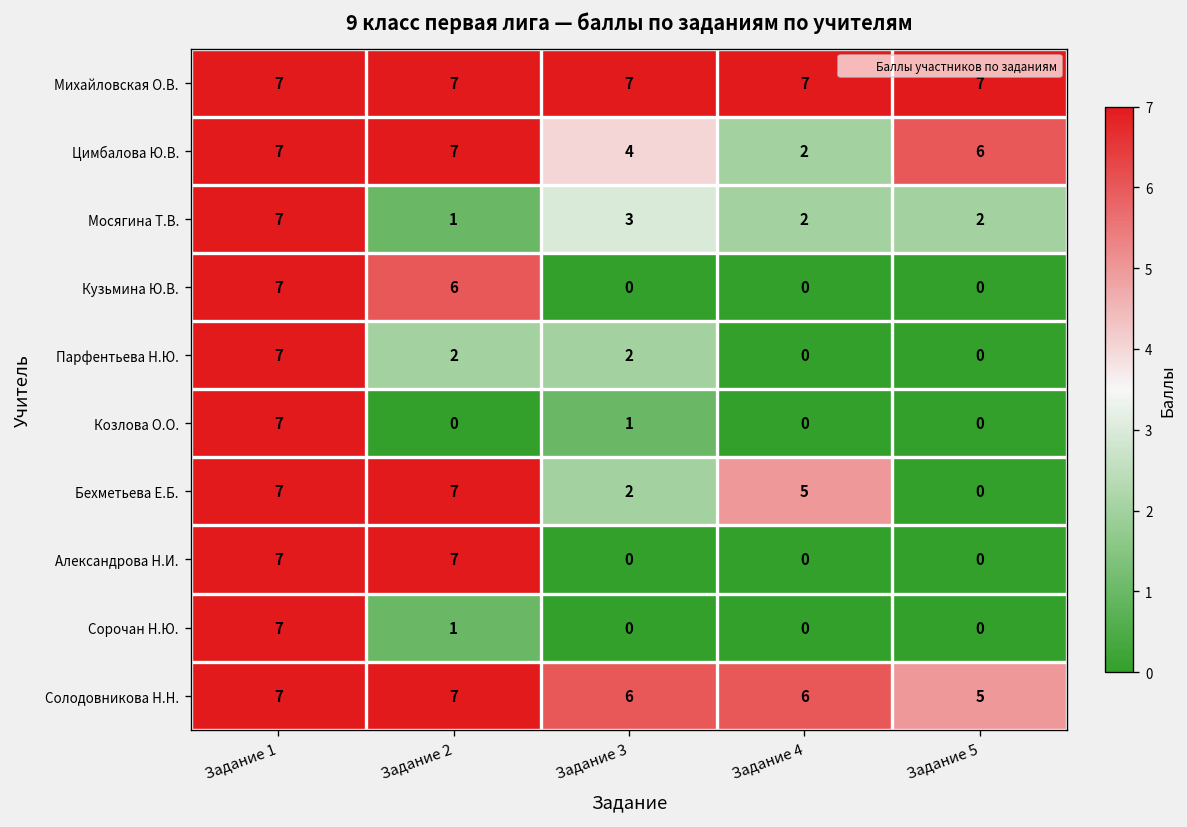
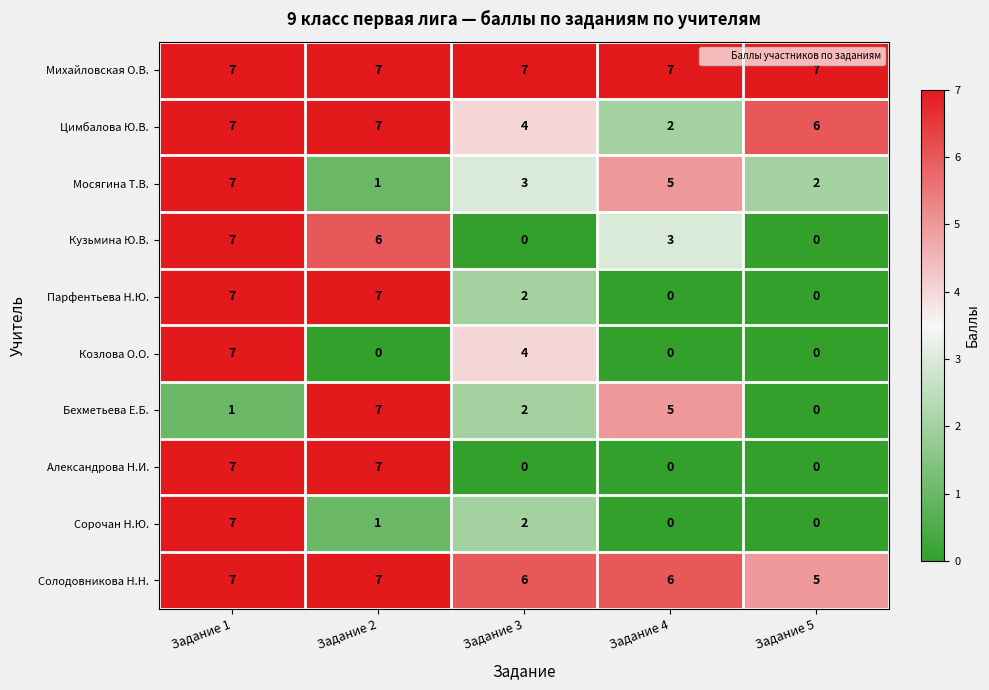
  {
    "Михайловская О.В.": {
      "Задание 1": 7,
      "Задание 2": 7,
      "Задание 3": 7,
      "Задание 4": 7
    },
    "Цимбалова Ю.В.": {
      "Задание 1": 7,
      "Задание 2": 7,
      "Задание 3": 4,
      "Задание 4": 2,
      "Задание 5": 6
    },
    "Мосягина Т.В.": {
      "Задание 1": 7,
      "Задание 2": 1,
      "Задание 3": 3,
-     "Задание 4": 2,
+     "Задание 4": 5,
      "Задание 5": 2
    },
    "Кузьмина Ю.В.": {
      "Задание 1": 7,
      "Задание 2": 6,
      "Задание 3": 0,
-     "Задание 4": 0,
+     "Задание 4": 3,
      "Задание 5": 0
    },
    "Парфентьева Н.Ю.": {
      "Задание 1": 7,
-     "Задание 2": 2,
+     "Задание 2": 7,
      "Задание 3": 2,
      "Задание 4": 0,
      "Задание 5": 0
    },
    "Козлова О.О.": {
      "Задание 1": 7,
      "Задание 2": 0,
-     "Задание 3": 1,
+     "Задание 3": 4,
      "Задание 4": 0,
      "Задание 5": 0
    },
    "Бехметьева Е.Б.": {
-     "Задание 1": 7,
+     "Задание 1": 1,
      "Задание 2": 7,
      "Задание 3": 2,
      "Задание 4": 5,
      "Задание 5": 0
    },
    "Александрова Н.И.": {
      "Задание 1": 7,
      "Задание 2": 7,
      "Задание 3": 0,
      "Задание 4": 0,
      "Задание 5": 0
    },
    "Сорочан Н.Ю.": {
      "Задание 1": 7,
      "Задание 2": 1,
-     "Задание 3": 0,
+     "Задание 3": 2,
      "Задание 4": 0,
      "Задание 5": 0
    },
    "Солодовникова Н.Н.": {
      "Задание 1": 7,
      "Задание 2": 7,
      "Задание 3": 6,
      "Задание 4": 6,
      "Задание 5": 5
    }
  }
